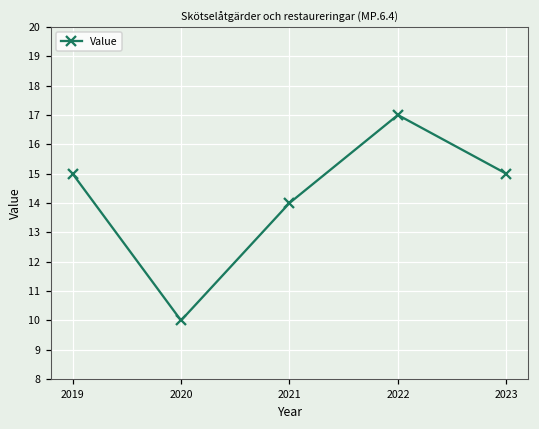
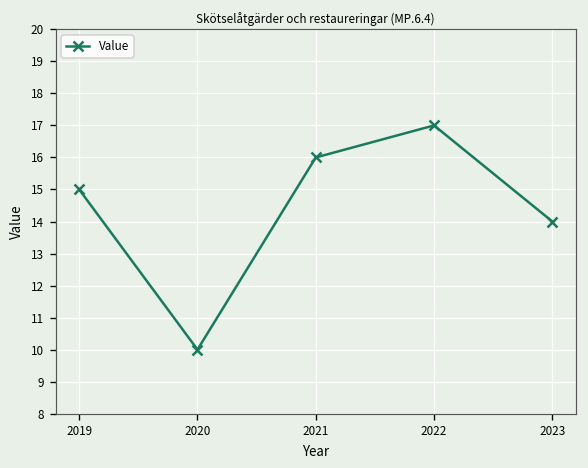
  {
    "2019": 15,
    "2020": 10,
-   "2021": 14,
+   "2021": 16,
    "2022": 17,
-   "2023": 15
+   "2023": 14
  }
